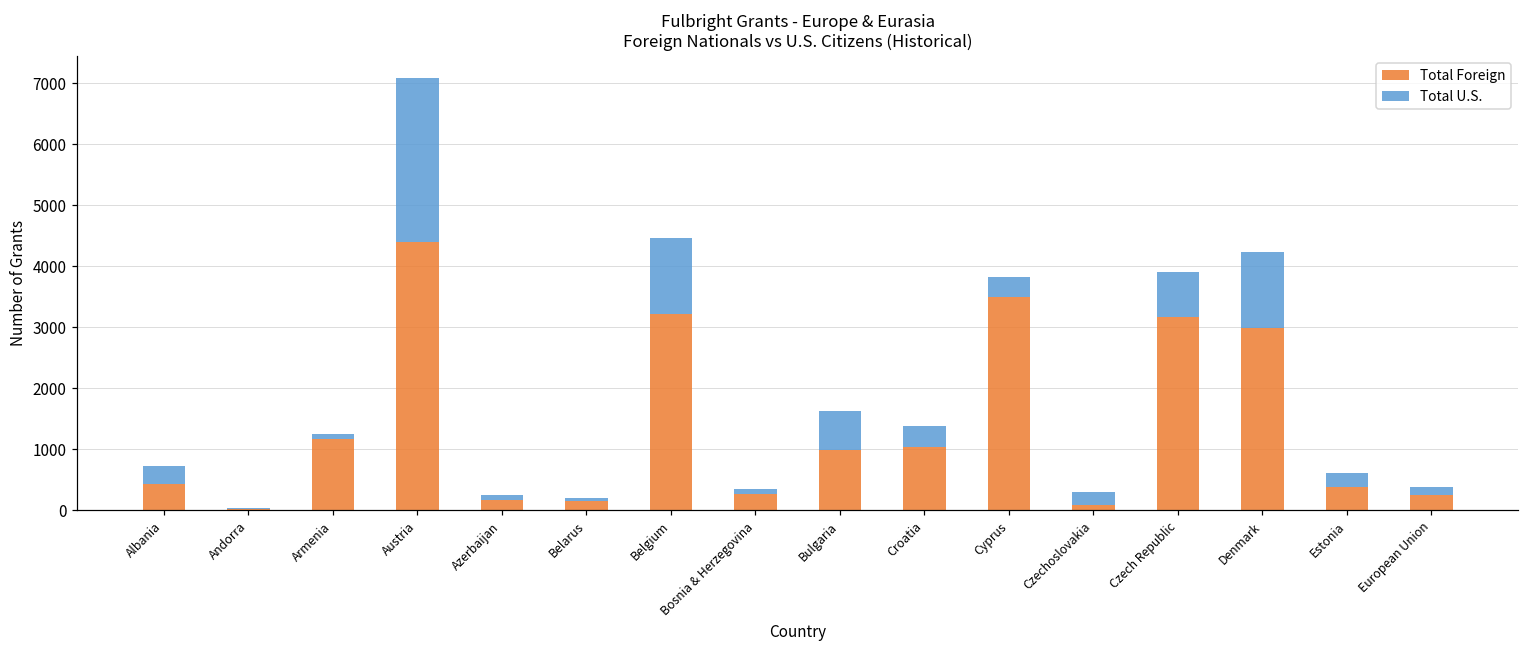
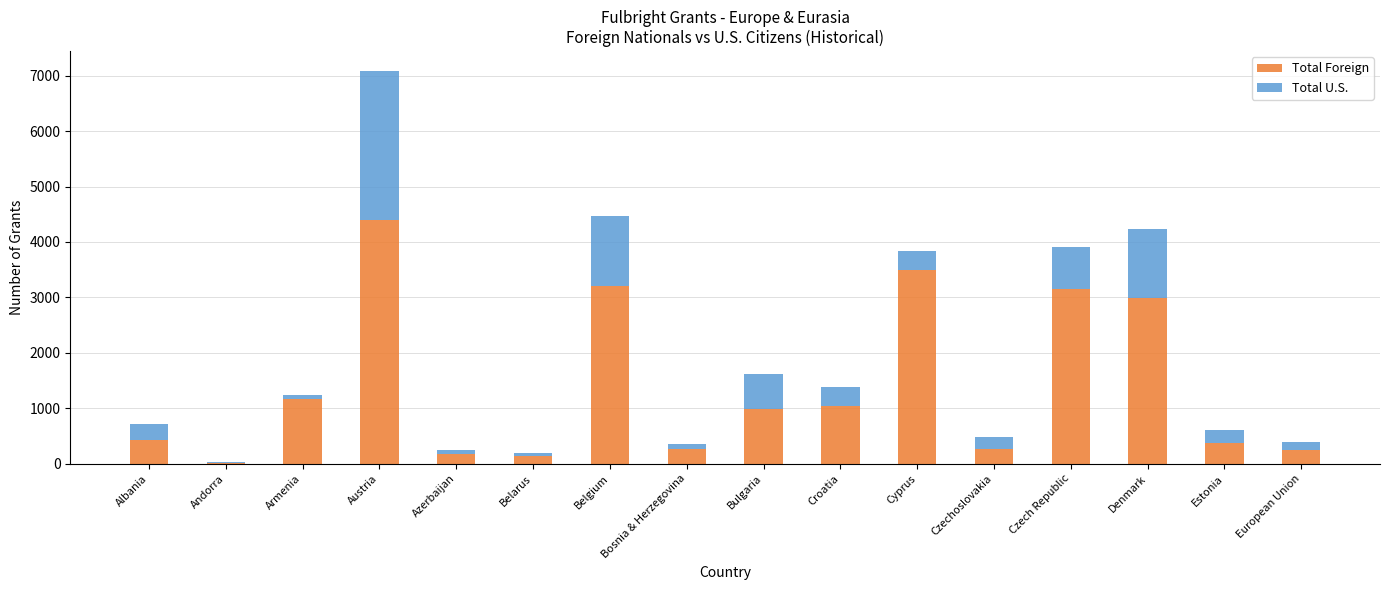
  {
    "Total Foreign": {
      "Albania": 400,
      "Armenia": 1200,
      "Austria": 4400,
      "Azerbaijan": 200,
      "Belarus": 100,
      "Belgium": 3200,
      "Bosnia & Herzegovina": 300,
      "Bulgaria": 1000,
      "Croatia": 1000,
      "Cyprus": 3500,
-     "Czechoslovakia": 100,
+     "Czechoslovakia": 300,
      "Czech Republic": 3200,
      "Denmark": 3000,
      "Estonia": 400,
      "European Union": 200
    },
    "Total U.S.": {
      "Albania": 300,
      "Armenia": 100,
      "Austria": 2700,
      "Azerbaijan": 100,
      "Belarus": 100,
      "Belgium": 1300,
      "Bosnia & Herzegovina": 100,
      "Bulgaria": 600,
      "Croatia": 300,
      "Cyprus": 300,
      "Czechoslovakia": 200,
      "Czech Republic": 700,
      "Denmark": 1200,
      "Estonia": 200,
      "European Union": 100
    }
  }
